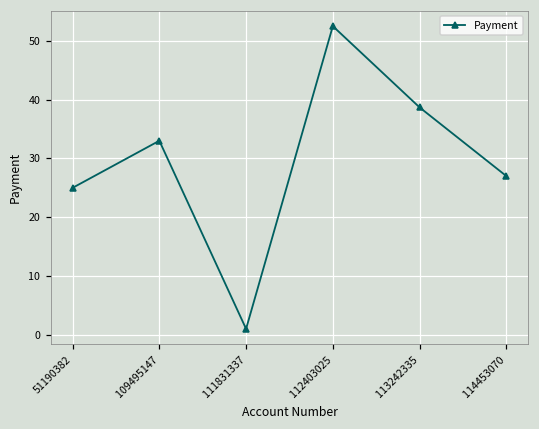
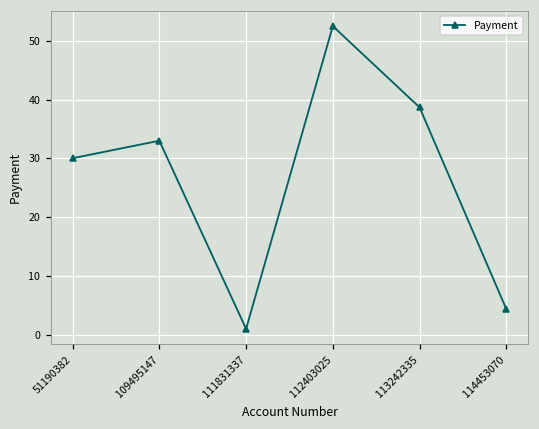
  {
-   "51190382": 25,
+   "51190382": 30,
    "109495147": 33,
    "111831337": 1,
    "112403025": 52,
    "113242335": 39,
-   "114453070": 27
+   "114453070": 4
  }
